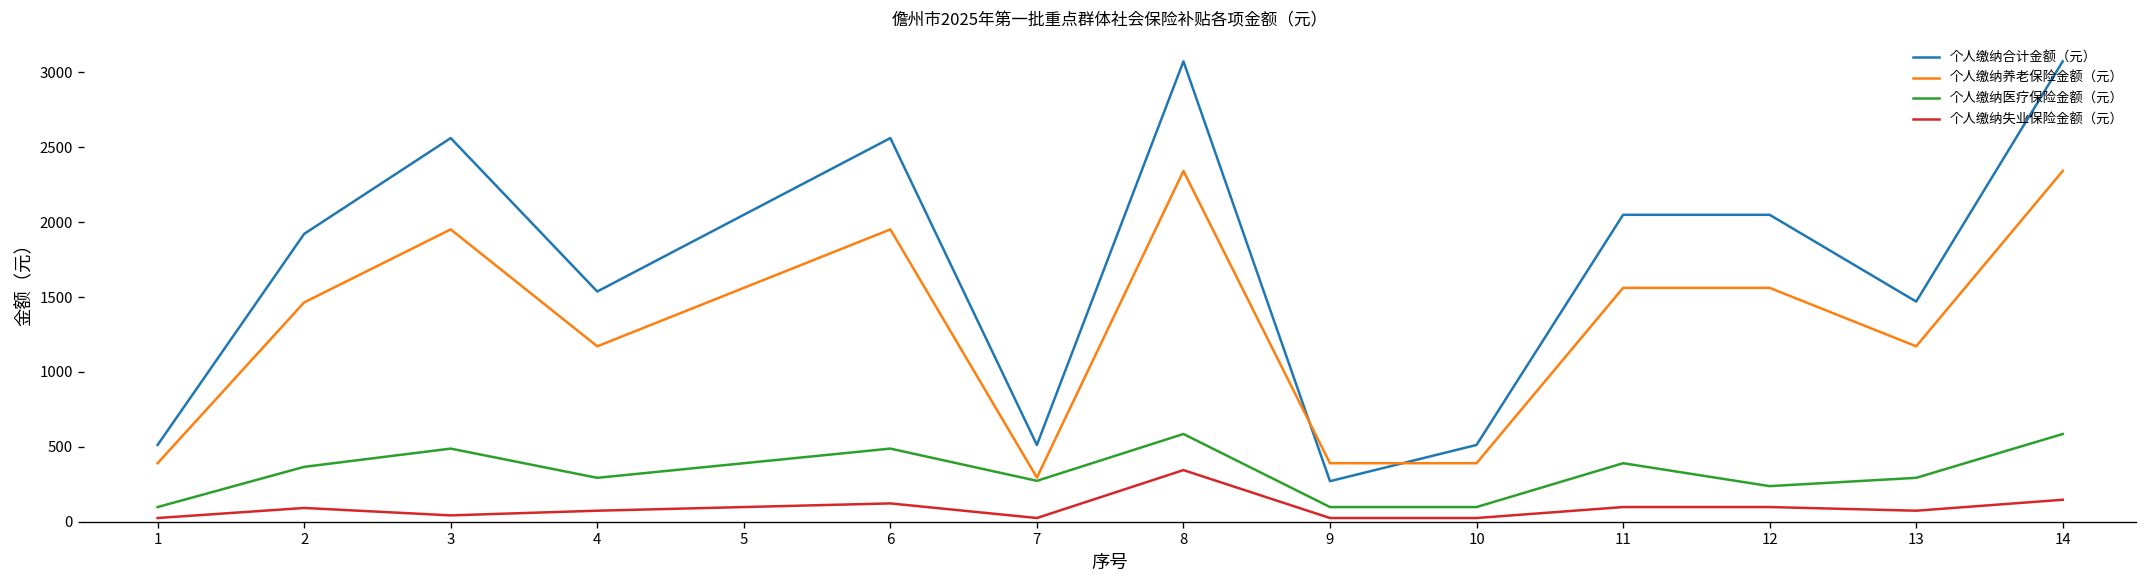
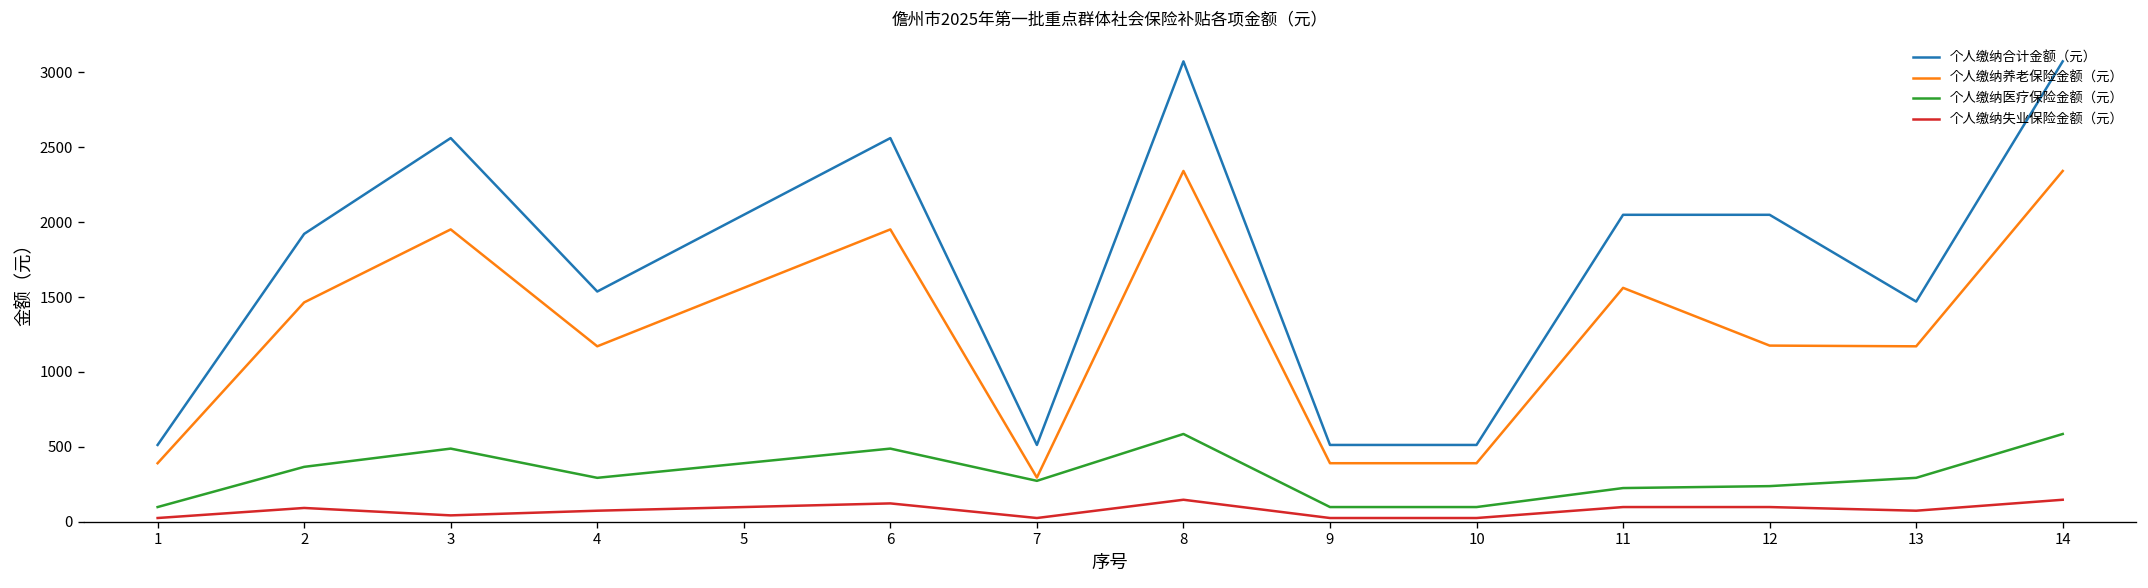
  {
    "个人缴纳合计金额（元）": {
      "1": 510,
      "2": 1920,
      "3": 2560,
      "4": 1540,
      "5": 2050,
      "6": 2560,
      "7": 510,
      "8": 3070,
-     "9": 270,
+     "9": 510,
      "10": 510,
      "11": 2050,
      "12": 2050,
      "13": 1470,
      "14": 3070
    },
    "个人缴纳养老保险金额（元）": {
      "1": 390,
      "2": 1460,
      "3": 1950,
      "4": 1170,
      "5": 1560,
      "6": 1950,
      "7": 290,
      "8": 2340,
      "9": 390,
      "10": 390,
      "11": 1560,
-     "12": 1560,
+     "12": 1180,
      "13": 1170,
      "14": 2340
    },
    "个人缴纳医疗保险金额（元）": {
      "1": 100,
      "2": 370,
      "3": 490,
      "4": 290,
      "5": 390,
      "6": 490,
      "7": 270,
      "8": 590,
      "9": 100,
      "10": 100,
-     "11": 390,
+     "11": 220,
      "12": 240,
      "13": 290,
      "14": 590
    },
    "个人缴纳失业保险金额（元）": {
      "1": 20,
      "2": 90,
      "3": 40,
      "4": 70,
      "5": 100,
      "6": 120,
      "7": 20,
-     "8": 340,
+     "8": 150,
      "9": 20,
      "10": 20,
      "11": 100,
      "12": 100,
      "13": 70,
      "14": 150
    }
  }
